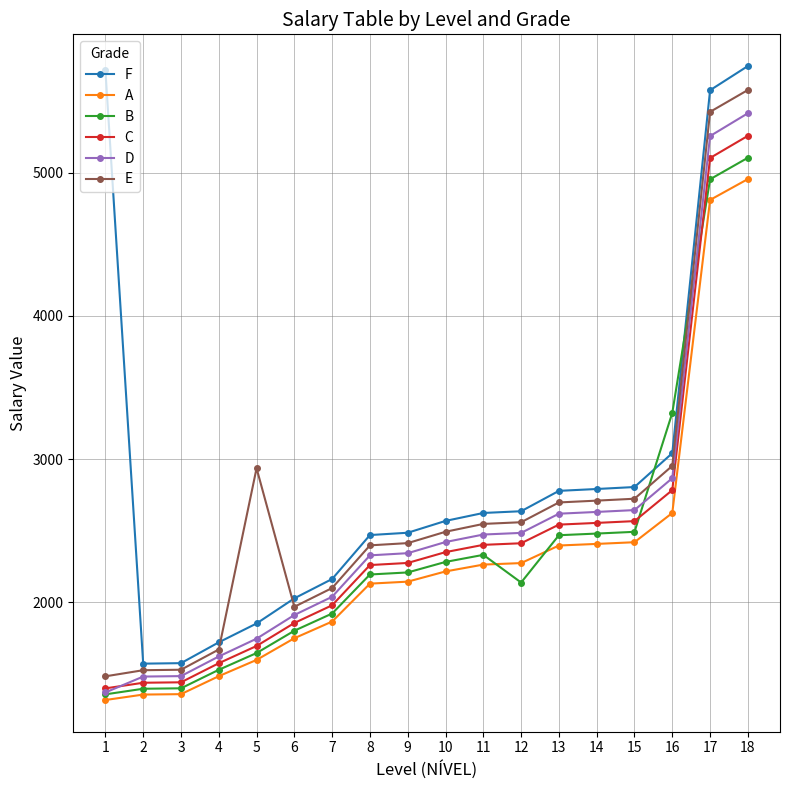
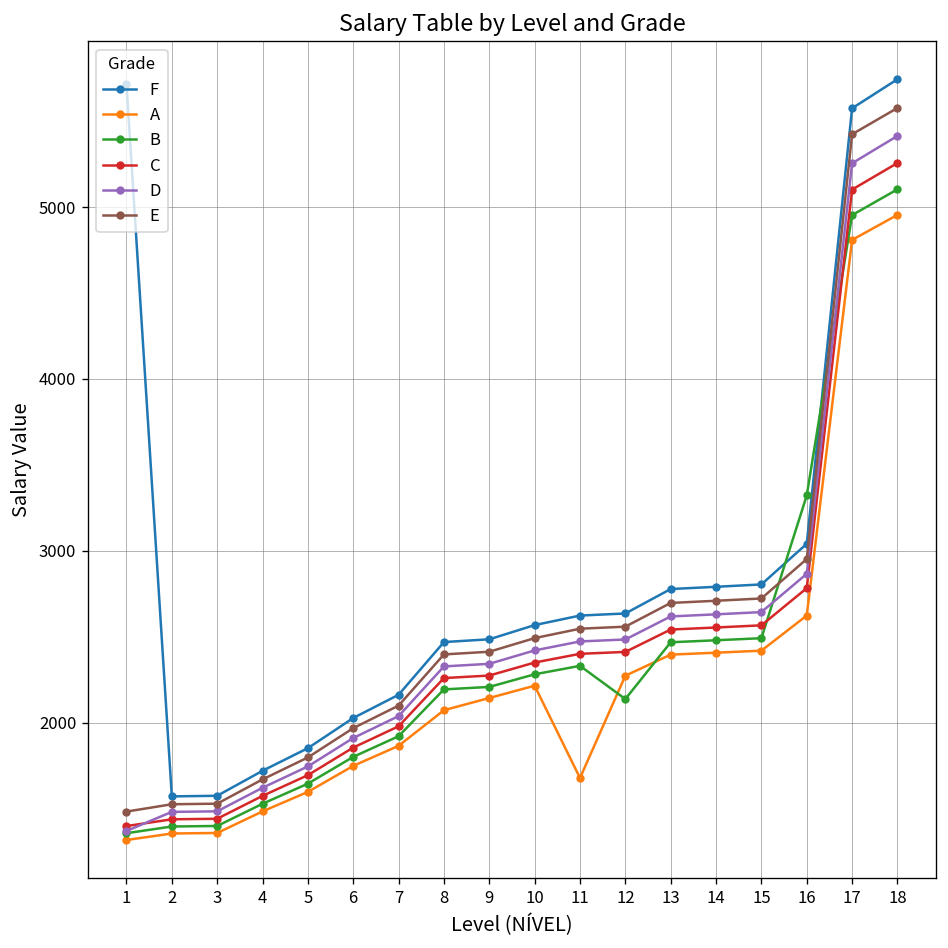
  {
    "F": {
      "2": 1570,
      "3": 1570,
      "4": 1720,
      "5": 1850,
      "6": 2030,
      "7": 2160,
      "8": 2470,
      "9": 2490,
      "10": 2570,
      "11": 2620,
      "12": 2640,
      "13": 2780,
      "14": 2790,
      "15": 2800,
      "16": 3040,
      "17": 5580,
      "18": 5740
    },
    "A": {
      "1": 1320,
      "2": 1360,
      "3": 1360,
      "4": 1480,
      "5": 1600,
      "6": 1750,
      "7": 1870,
-     "8": 2130,
+     "8": 2070,
      "9": 2140,
      "10": 2220,
-     "11": 2260,
+     "11": 1680,
      "12": 2270,
      "13": 2400,
      "14": 2410,
      "15": 2420,
      "16": 2620,
      "17": 4810,
      "18": 4950
    },
    "B": {
      "2": 1400,
      "3": 1400,
      "4": 1530,
      "5": 1650,
      "6": 1800,
      "7": 1920,
      "8": 2190,
      "9": 2210,
      "10": 2280,
      "11": 2330,
      "12": 2140,
      "13": 2470,
      "14": 2480,
      "15": 2490,
      "16": 3320,
      "17": 4950,
      "18": 5100
    },
    "C": {
      "1": 1400,
      "2": 1440,
      "3": 1440,
      "4": 1570,
      "5": 1690,
      "6": 1860,
      "7": 1980,
      "8": 2260,
      "9": 2270,
      "10": 2350,
      "11": 2400,
      "12": 2410,
      "13": 2540,
      "14": 2550,
      "15": 2570,
      "16": 2780,
      "17": 5100,
      "18": 5260
    },
    "D": {
      "2": 1480,
      "3": 1480,
      "4": 1620,
      "5": 1750,
      "6": 1910,
      "7": 2040,
      "8": 2330,
      "9": 2340,
      "10": 2420,
      "11": 2470,
      "12": 2480,
      "13": 2620,
      "14": 2630,
      "15": 2640,
      "16": 2870,
      "17": 5260,
      "18": 5410
    },
    "E": {
      "1": 1480,
      "2": 1530,
      "3": 1530,
      "4": 1670,
-     "5": 2940,
+     "5": 1800,
      "6": 1970,
      "7": 2100,
      "8": 2400,
      "9": 2410,
      "10": 2490,
      "11": 2550,
      "12": 2560,
      "13": 2700,
      "14": 2710,
      "15": 2720,
      "16": 2950,
      "17": 5420,
      "18": 5580
    }
  }
